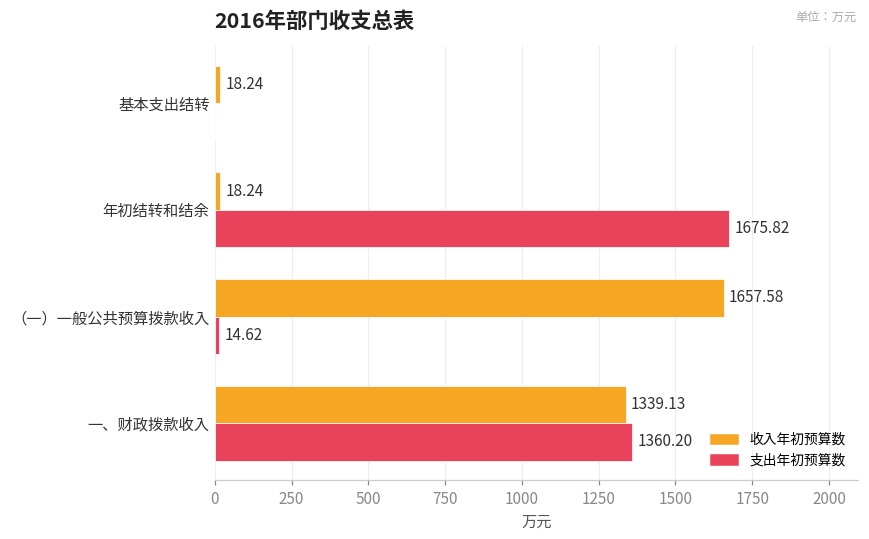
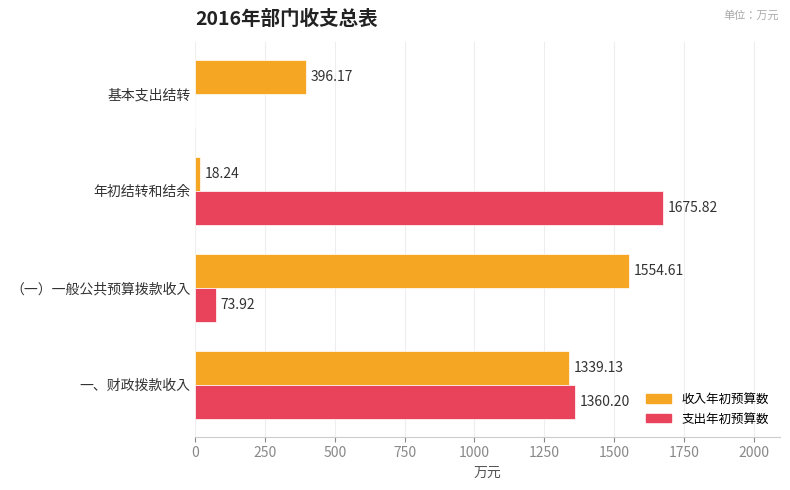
  {
    "收入年初预算数": {
-     "基本支出结转": 18.24,
+     "基本支出结转": 396.17,
      "年初结转和结余": 18.24,
-     "（一）一般公共预算拨款收入": 1657.58,
+     "（一）一般公共预算拨款收入": 1554.61,
      "一、财政拨款收入": 1339.13
    },
    "支出年初预算数": {
      "年初结转和结余": 1675.82,
-     "（一）一般公共预算拨款收入": 14.62,
+     "（一）一般公共预算拨款收入": 73.92,
      "一、财政拨款收入": 1360.20
    }
  }
